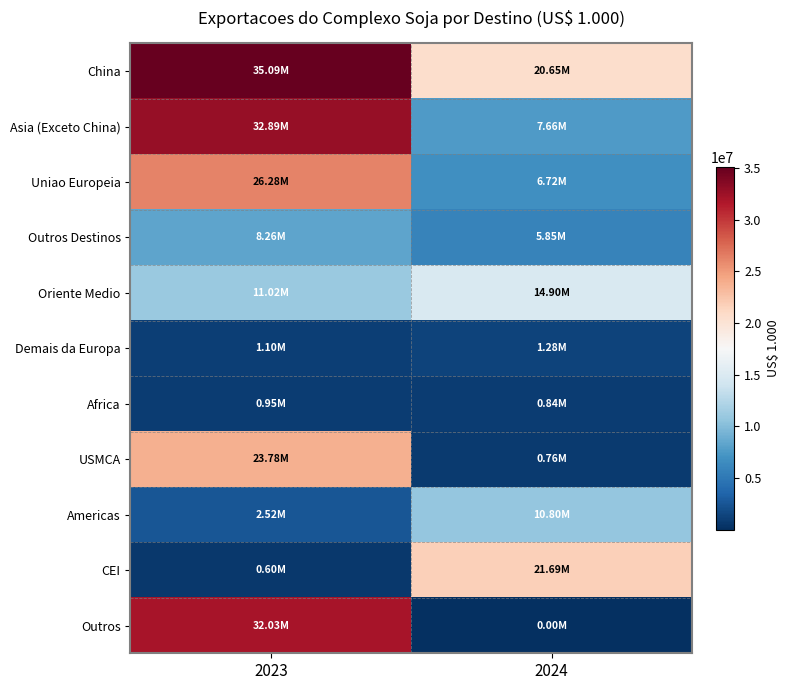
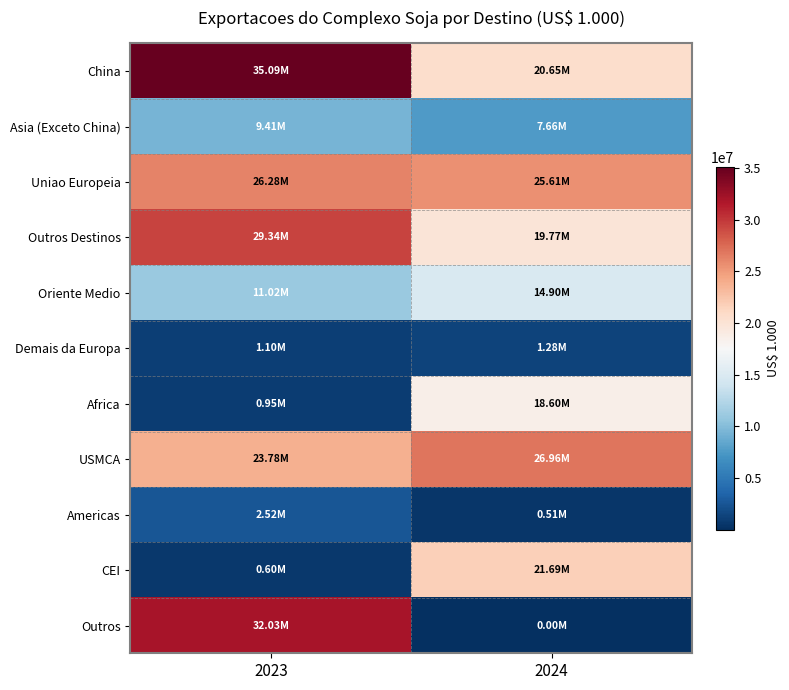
  {
    "China": {
      "2023": "35.09M",
      "2024": "20.65M"
    },
    "Asia (Exceto China)": {
-     "2023": "32.89M",
+     "2023": "9.41M",
      "2024": "7.66M"
    },
    "Uniao Europeia": {
      "2023": "26.28M",
-     "2024": "6.72M"
+     "2024": "25.61M"
    },
    "Outros Destinos": {
-     "2023": "8.26M",
-     "2024": "5.85M"
+     "2023": "29.34M",
+     "2024": "19.77M"
    },
    "Oriente Medio": {
      "2023": "11.02M",
      "2024": "14.90M"
    },
    "Demais da Europa": {
      "2023": "1.10M",
      "2024": "1.28M"
    },
    "Africa": {
      "2023": "0.95M",
-     "2024": "0.84M"
+     "2024": "18.60M"
    },
    "USMCA": {
      "2023": "23.78M",
-     "2024": "0.76M"
+     "2024": "26.96M"
    },
    "Americas": {
      "2023": "2.52M",
-     "2024": "10.80M"
+     "2024": "0.51M"
    },
    "CEI": {
      "2023": "0.60M",
      "2024": "21.69M"
    },
    "Outros": {
      "2023": "32.03M",
      "2024": "0.00M"
    }
  }
